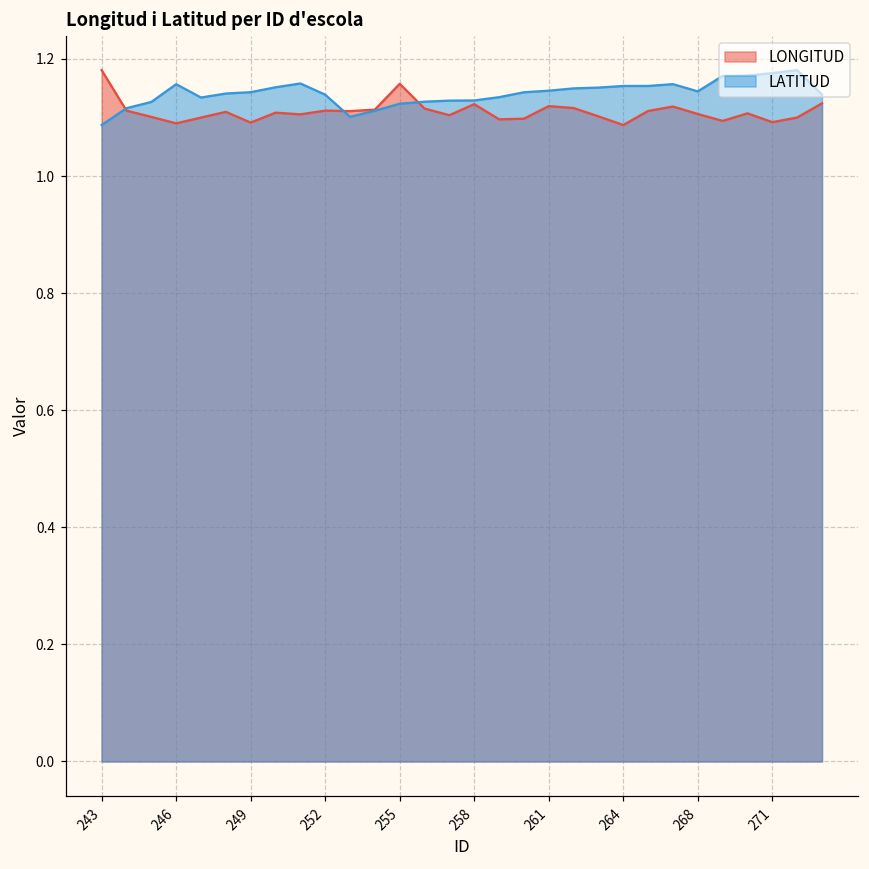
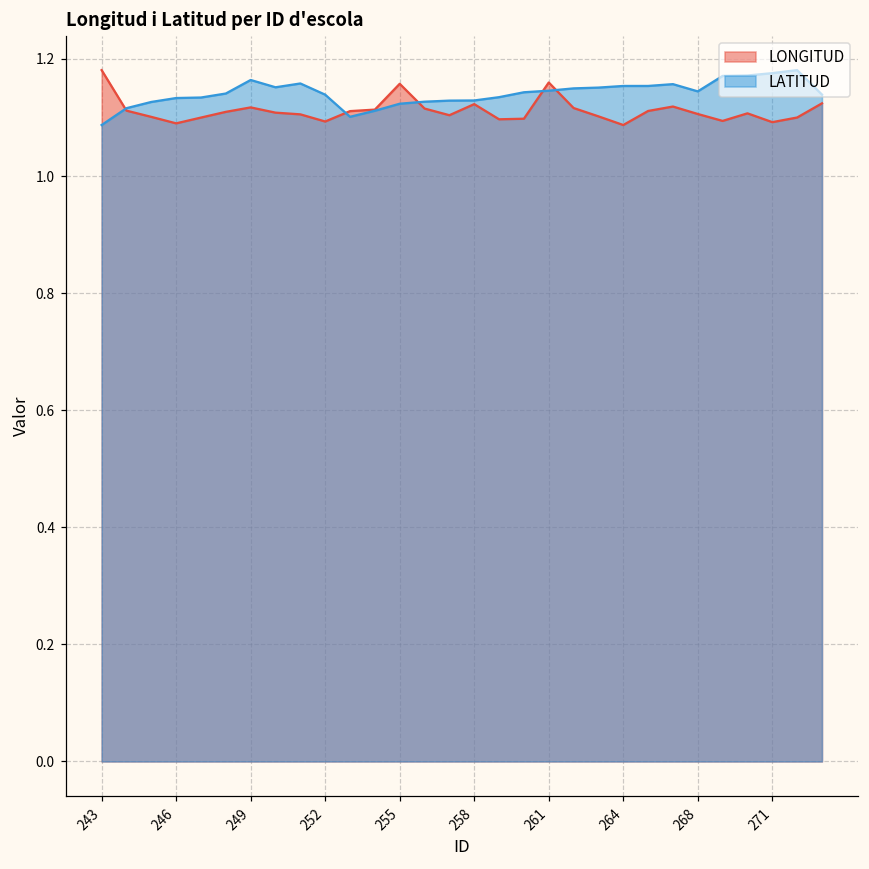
  {
    "LONGITUD": {
      "243": 1.18,
      "246": 1.09,
-     "249": 1.09,
-     "252": 1.11,
+     "249": 1.12,
+     "252": 1.09,
      "255": 1.16,
      "258": 1.12,
-     "261": 1.12,
+     "261": 1.16,
      "264": 1.09,
      "268": 1.11,
      "271": 1.09
    },
    "LATITUD": {
      "243": 1.09,
-     "246": 1.16,
-     "249": 1.14,
+     "246": 1.13,
+     "249": 1.16,
      "252": 1.14,
      "255": 1.12,
      "258": 1.13,
      "261": 1.15,
      "264": 1.15,
      "268": 1.14
    }
  }
